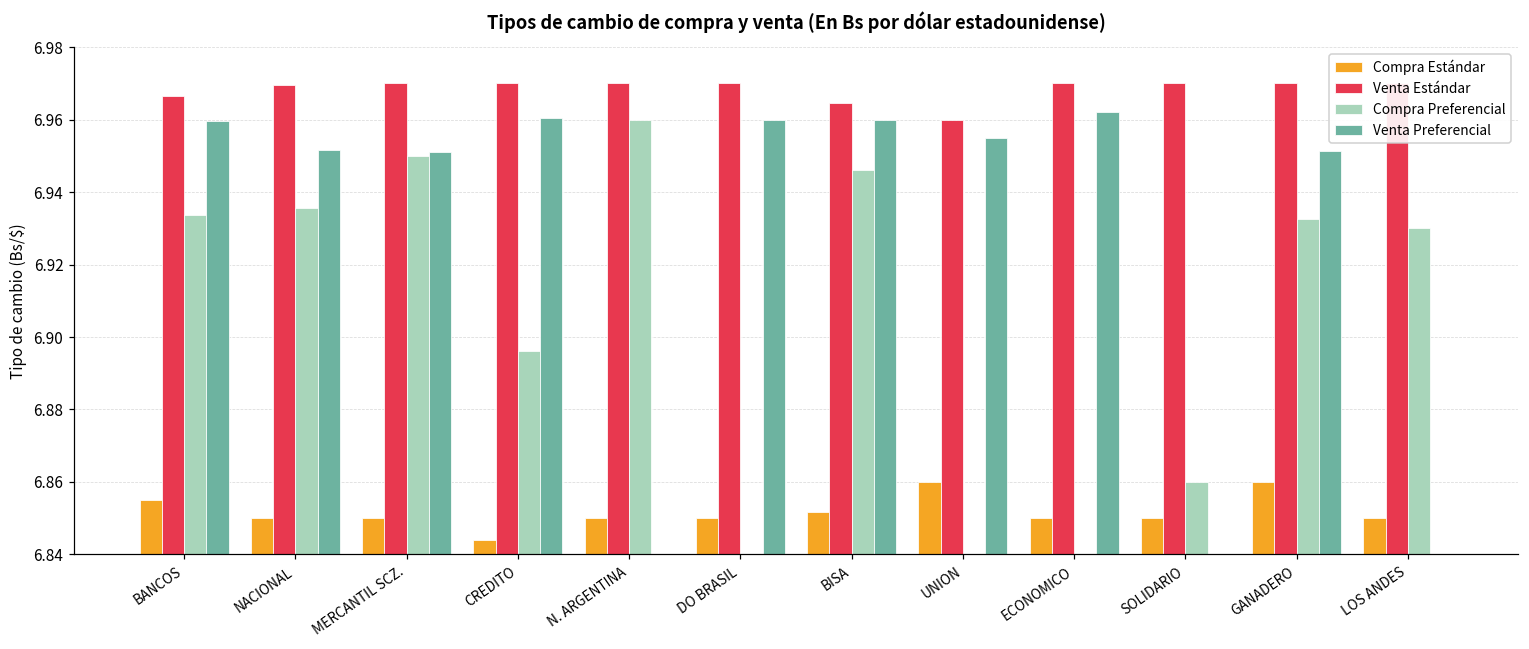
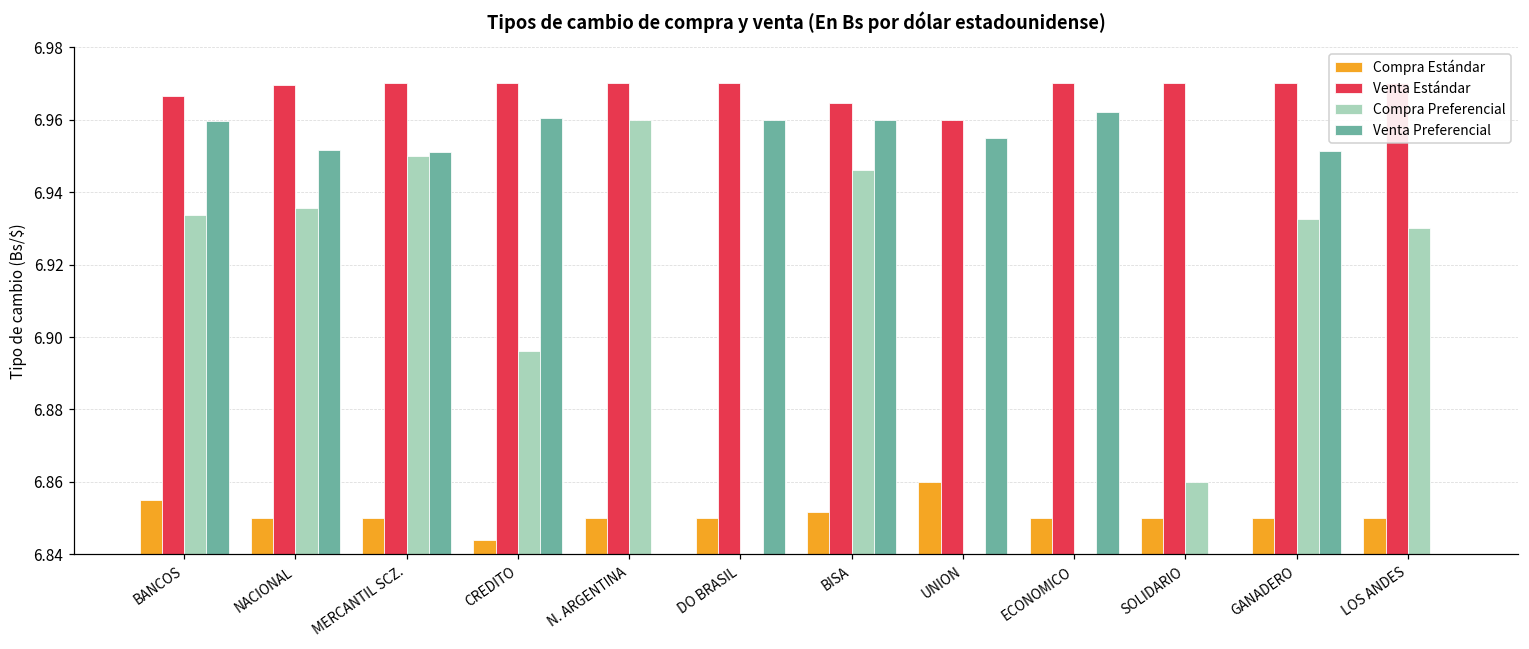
  {
    "Compra Estándar": {
      "BANCOS": 6.855,
      "NACIONAL": 6.85,
      "MERCANTIL SCZ.": 6.85,
      "CREDITO": 6.844,
      "N. ARGENTINA": 6.85,
      "DO BRASIL": 6.85,
      "BISA": 6.852,
      "UNION": 6.86,
      "ECONOMICO": 6.85,
      "SOLIDARIO": 6.85,
-     "GANADERO": 6.86,
+     "GANADERO": 6.85,
      "LOS ANDES": 6.85
    },
    "Venta Estándar": {
      "BANCOS": 6.967,
      "NACIONAL": 6.97,
      "MERCANTIL SCZ.": 6.97,
      "CREDITO": 6.97,
      "N. ARGENTINA": 6.97,
      "DO BRASIL": 6.97,
      "BISA": 6.965,
      "UNION": 6.96,
      "ECONOMICO": 6.97,
      "SOLIDARIO": 6.97,
      "GANADERO": 6.97
    },
    "Compra Preferencial": {
      "BANCOS": 6.934,
      "NACIONAL": 6.935,
      "MERCANTIL SCZ.": 6.95,
      "CREDITO": 6.896,
      "N. ARGENTINA": 6.96,
      "BISA": 6.946,
      "SOLIDARIO": 6.86,
      "GANADERO": 6.932,
      "LOS ANDES": 6.93
    },
    "Venta Preferencial": {
      "BANCOS": 6.96,
      "NACIONAL": 6.952,
      "MERCANTIL SCZ.": 6.951,
      "CREDITO": 6.96,
      "DO BRASIL": 6.96,
      "BISA": 6.96,
      "UNION": 6.955,
      "ECONOMICO": 6.962,
      "GANADERO": 6.951
    }
  }
